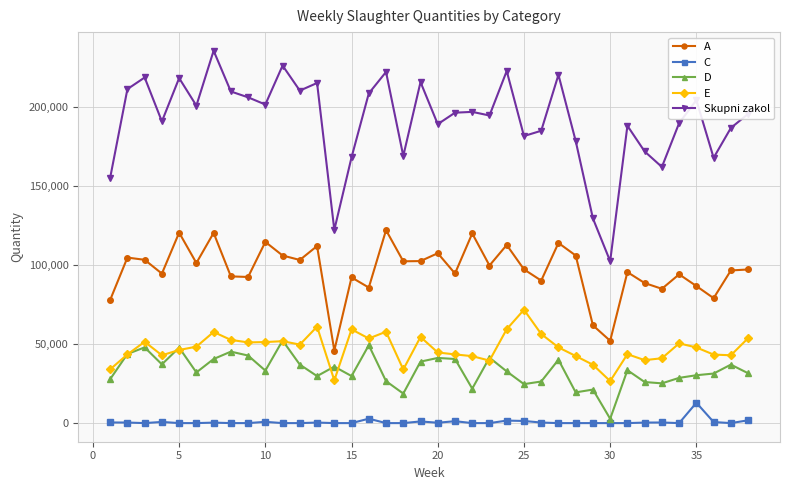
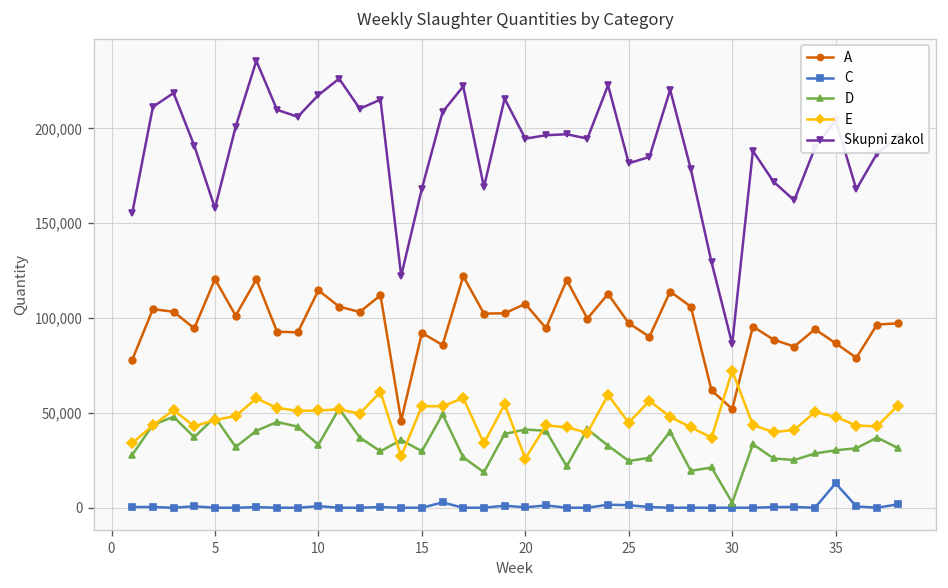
  {
    "A": {
      "5": "120,000",
      "10": "115,000",
      "15": "92,000",
      "20": "107,000",
      "25": "97,000",
      "30": "52,000",
      "35": "87,000"
    },
    "C": {
      "5": "0",
      "10": "1,000",
      "15": "0",
      "20": "0",
      "25": "1,000",
      "30": "0",
      "35": "13,000"
    },
    "D": {
      "10": "33,000",
      "15": "30,000",
      "20": "41,000",
      "25": "25,000",
      "30": "3,000",
      "35": "30,000"
    },
    "E": {
      "10": "51,000",
-     "15": "59,000",
-     "20": "45,000",
-     "25": "72,000",
-     "30": "27,000",
+     "15": "53,000",
+     "20": "26,000",
+     "25": "45,000",
+     "30": "72,000",
      "35": "48,000"
    },
    "Skupni zakol": {
-     "5": "218,000",
-     "10": "202,000",
+     "5": "158,000",
+     "10": "218,000",
      "15": "168,000",
-     "20": "189,000",
+     "20": "195,000",
      "25": "182,000",
-     "30": "102,000"
+     "30": "86,000"
    }
  }
